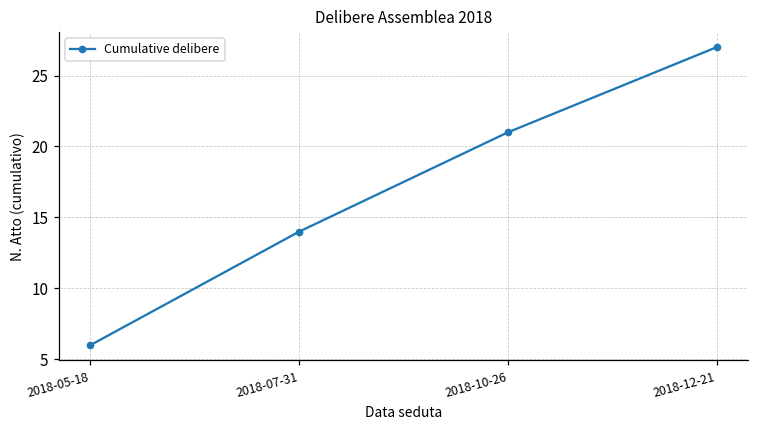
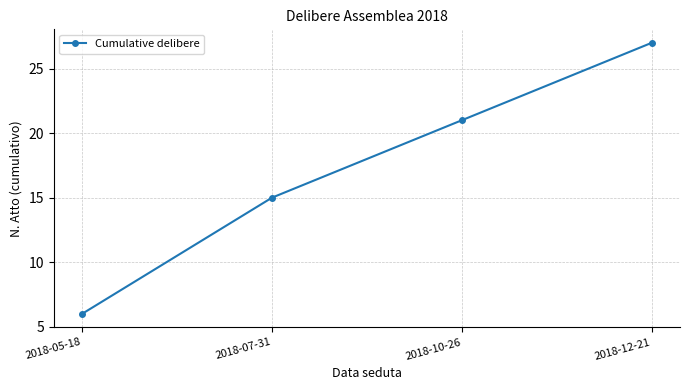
  {
    "2018-05-18": 6,
-   "2018-07-31": 14,
+   "2018-07-31": 15,
    "2018-10-26": 21,
    "2018-12-21": 27
  }
